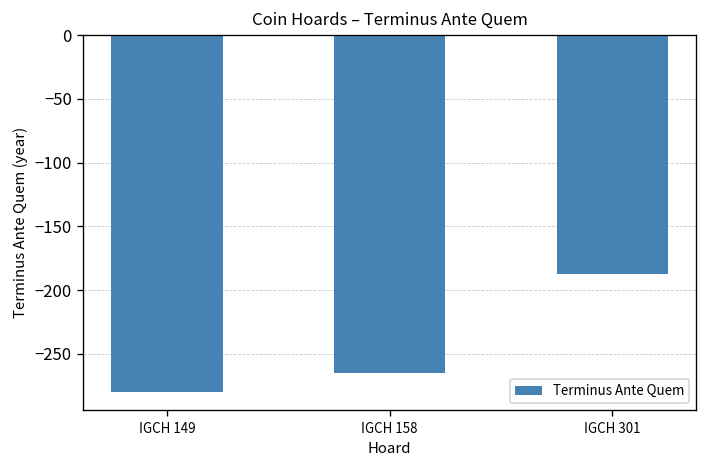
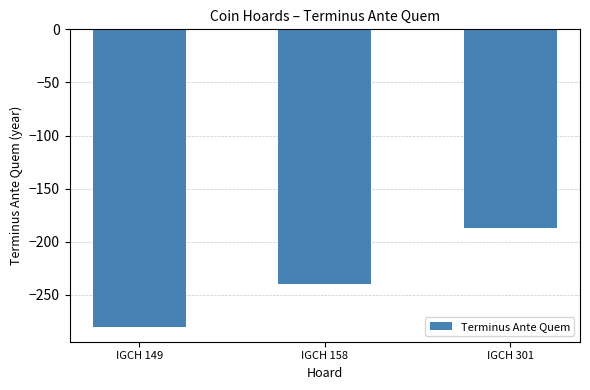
  {
    "IGCH 149": -280,
-   "IGCH 158": -265,
+   "IGCH 158": -240,
    "IGCH 301": -187
  }
